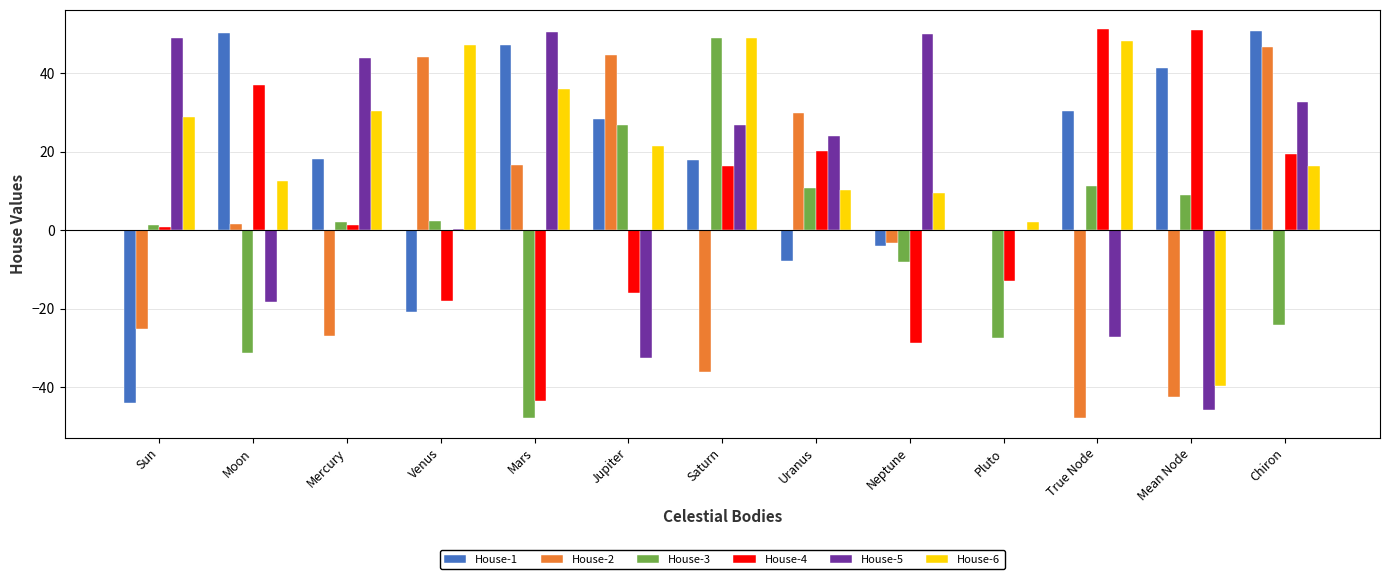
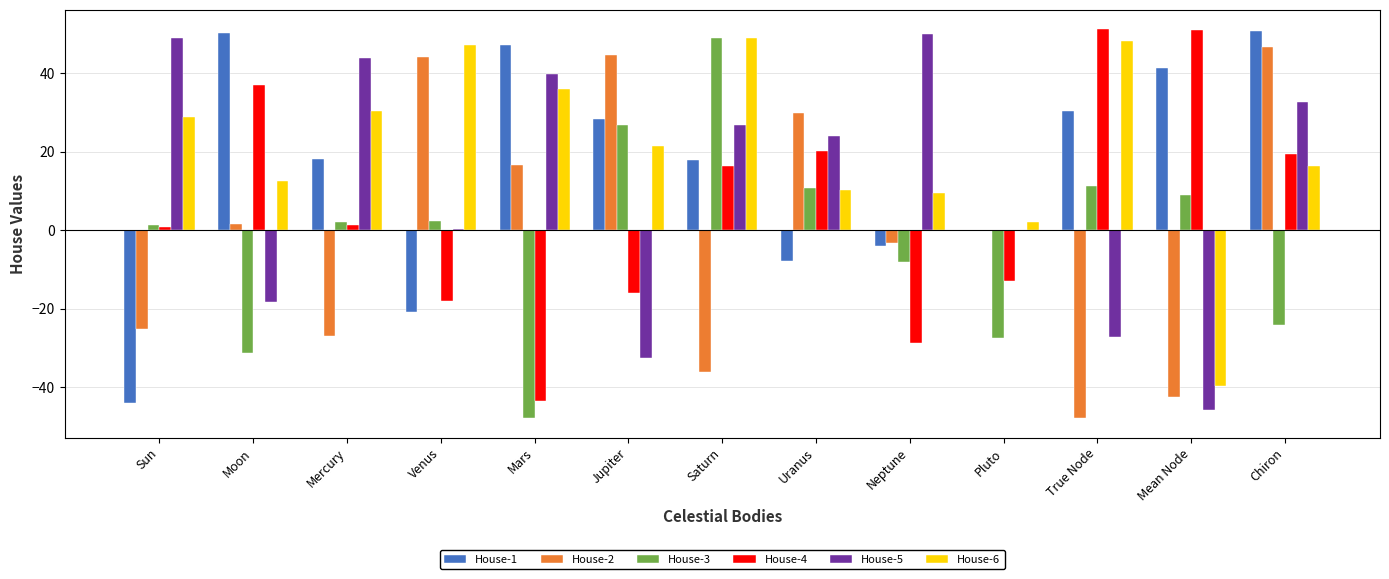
  {
    "House-1": {
      "Sun": -44,
      "Moon": 50,
      "Mercury": 18,
      "Venus": -21,
      "Mars": 47,
      "Jupiter": 28,
      "Saturn": 18,
      "Uranus": -8,
      "Neptune": -4,
      "True Node": 30,
      "Mean Node": 41,
      "Chiron": 51
    },
    "House-2": {
      "Sun": -25,
      "Moon": 1,
      "Mercury": -27,
      "Venus": 44,
      "Mars": 17,
      "Jupiter": 45,
      "Saturn": -36,
      "Uranus": 30,
      "Neptune": -3,
      "True Node": -48,
      "Mean Node": -42,
      "Chiron": 47
    },
    "House-3": {
      "Sun": 1,
      "Moon": -31,
      "Mercury": 2,
      "Venus": 2,
      "Mars": -48,
      "Jupiter": 27,
      "Saturn": 49,
      "Uranus": 11,
      "Neptune": -8,
      "Pluto": -28,
      "True Node": 11,
      "Mean Node": 9,
      "Chiron": -24
    },
    "House-4": {
      "Sun": 1,
      "Moon": 37,
      "Mercury": 1,
      "Venus": -18,
      "Mars": -44,
      "Jupiter": -16,
      "Saturn": 16,
      "Uranus": 20,
      "Neptune": -29,
      "Pluto": -13,
      "True Node": 51,
      "Mean Node": 51,
      "Chiron": 19
    },
    "House-5": {
      "Sun": 49,
      "Moon": -18,
      "Mercury": 44,
-     "Mars": 50,
+     "Mars": 40,
      "Jupiter": -33,
      "Saturn": 27,
      "Uranus": 24,
      "Neptune": 50,
      "True Node": -27,
      "Mean Node": -46,
      "Chiron": 33
    },
    "House-6": {
      "Sun": 29,
      "Moon": 13,
      "Mercury": 30,
      "Venus": 47,
      "Mars": 36,
      "Jupiter": 21,
      "Saturn": 49,
      "Uranus": 10,
      "Neptune": 9,
      "Pluto": 2,
      "True Node": 48,
      "Mean Node": -40,
      "Chiron": 16
    }
  }
